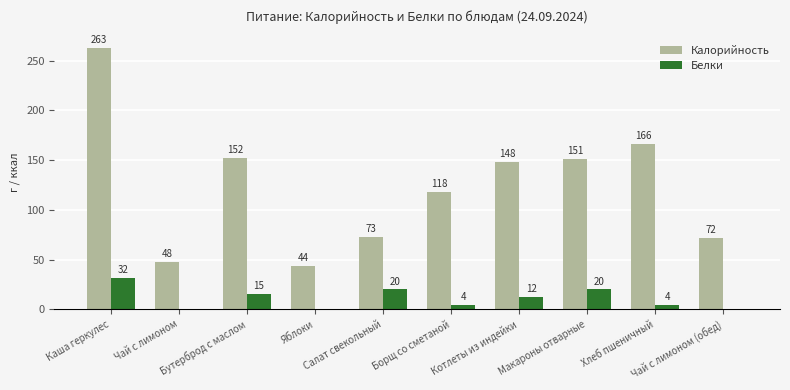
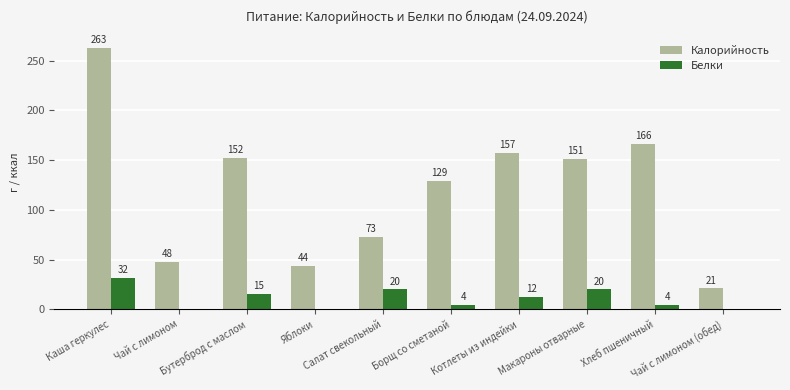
  {
    "Калорийность": {
      "Каша геркулес": 263,
      "Чай с лимоном": 48,
      "Бутерброд с маслом": 152,
      "Яблоки": 44,
      "Салат свекольный": 73,
-     "Борщ со сметаной": 118,
-     "Котлеты из индейки": 148,
+     "Борщ со сметаной": 129,
+     "Котлеты из индейки": 157,
      "Макароны отварные": 151,
      "Хлеб пшеничный": 166,
-     "Чай с лимоном (обед)": 72
+     "Чай с лимоном (обед)": 21
    },
    "Белки": {
      "Каша геркулес": 32,
      "Бутерброд с маслом": 15,
      "Салат свекольный": 20,
      "Борщ со сметаной": 4,
      "Котлеты из индейки": 12,
      "Макароны отварные": 20,
      "Хлеб пшеничный": 4
    }
  }
